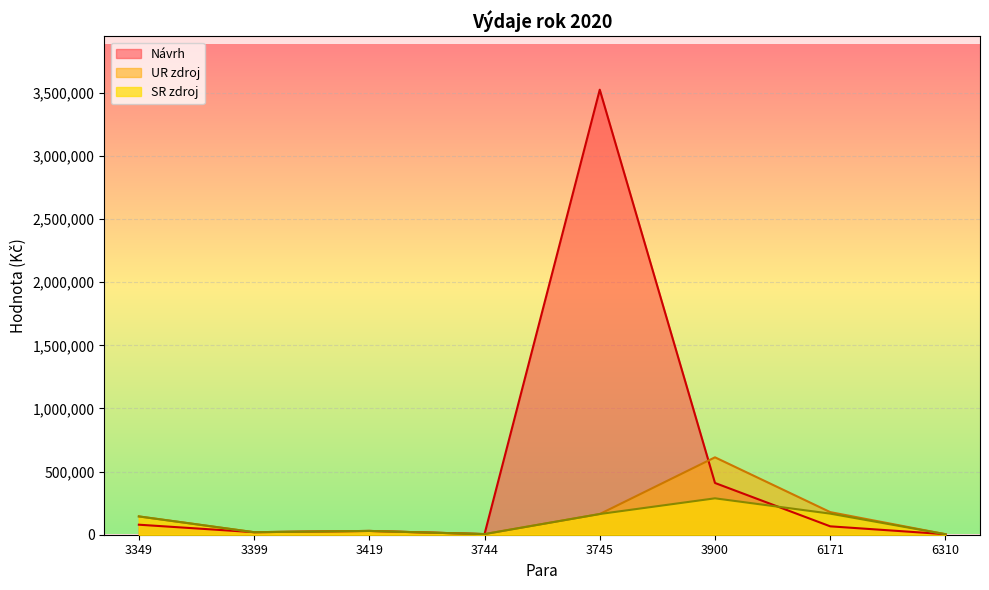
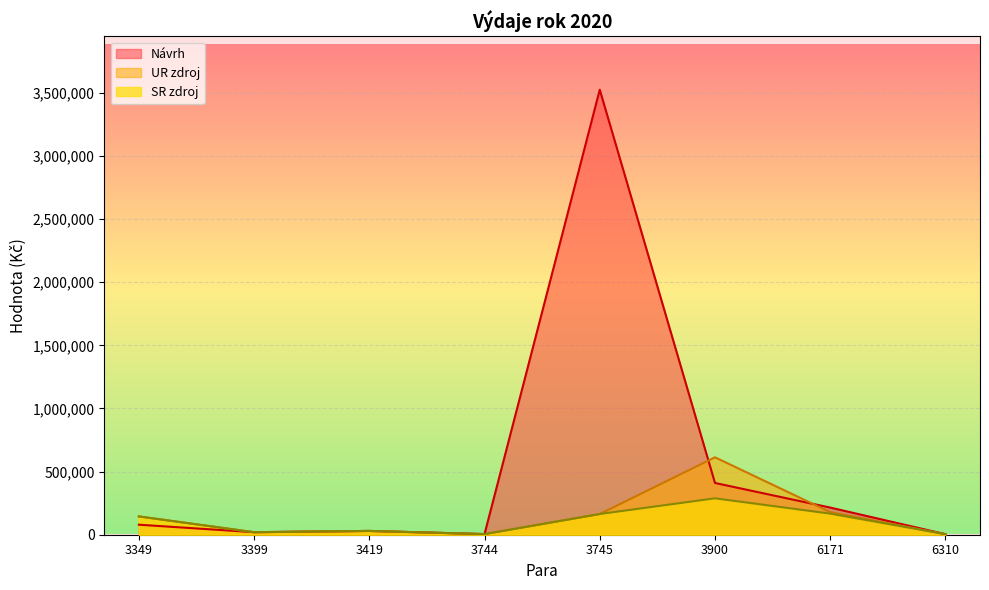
  {
    "Návrh": {
      "3349": "80,000",
      "3745": "3,530,000",
      "3900": "410,000",
-     "6171": "70,000"
+     "6171": "220,000"
    }
  }
